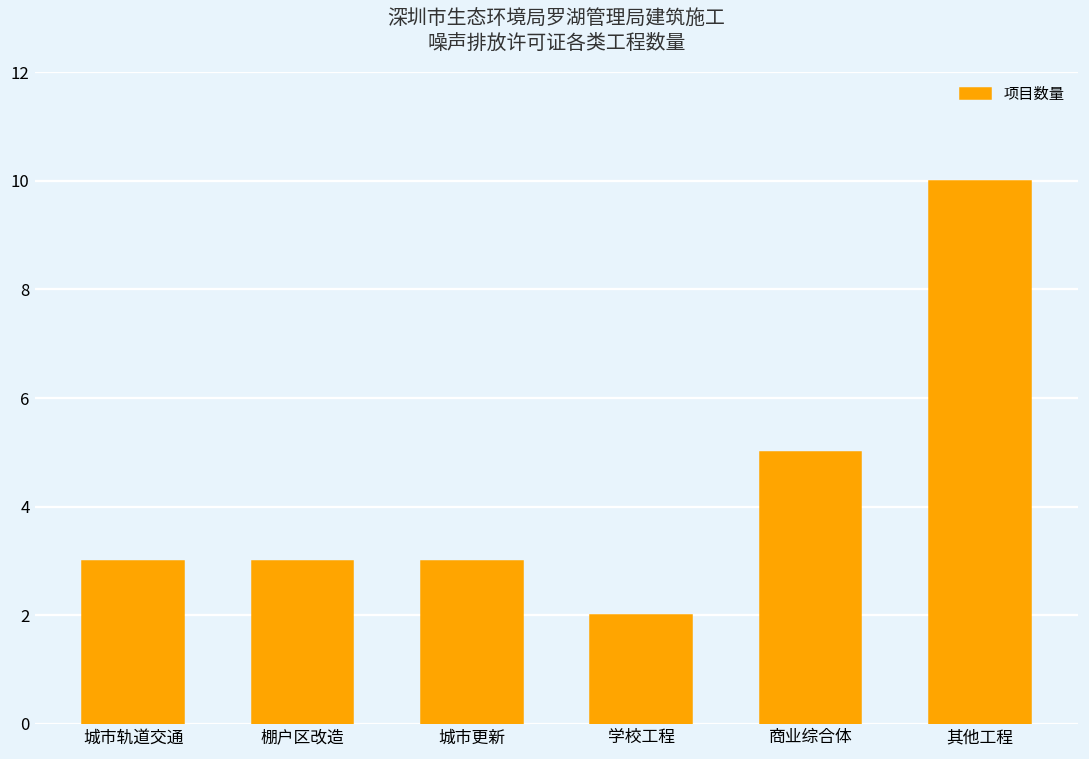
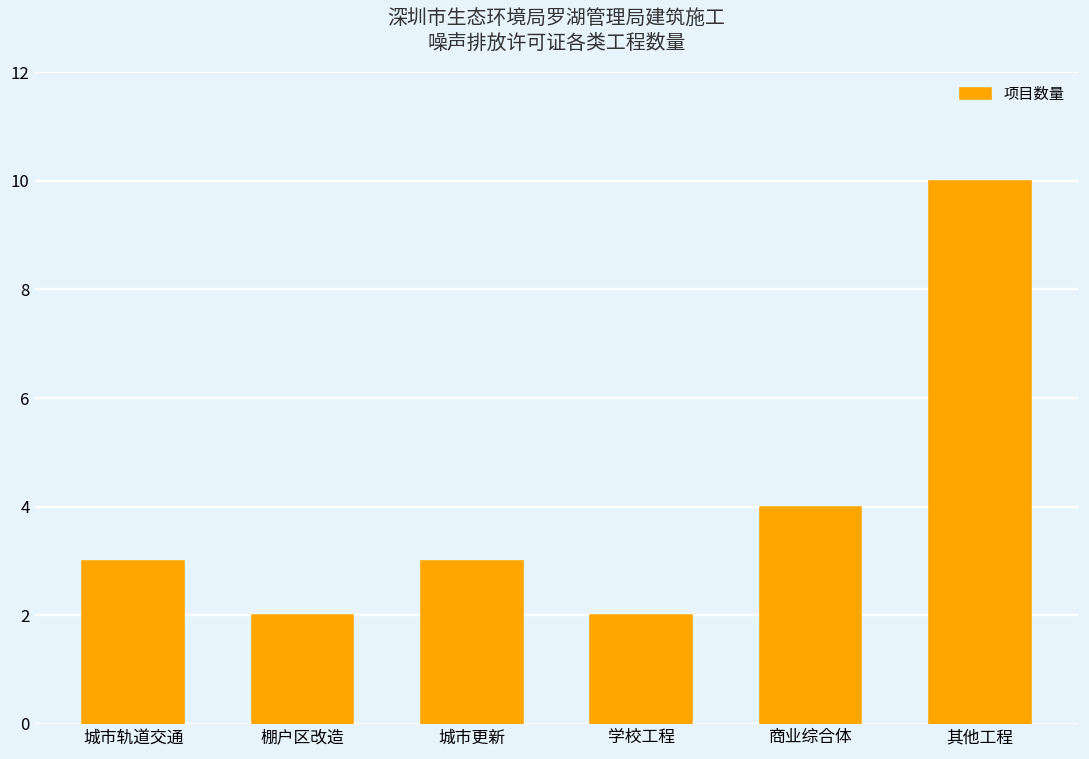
  {
    "城市轨道交通": 3,
-   "棚户区改造": 3,
+   "棚户区改造": 2,
    "城市更新": 3,
    "学校工程": 2,
-   "商业综合体": 5,
+   "商业综合体": 4,
    "其他工程": 10
  }
